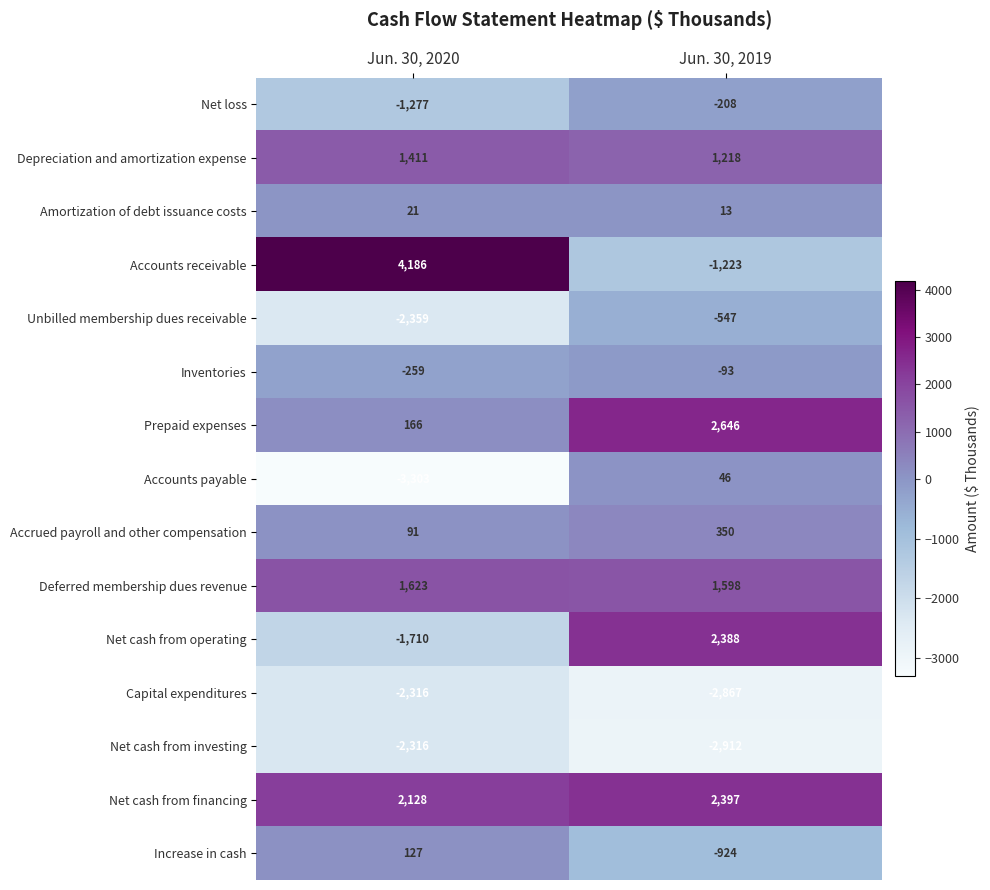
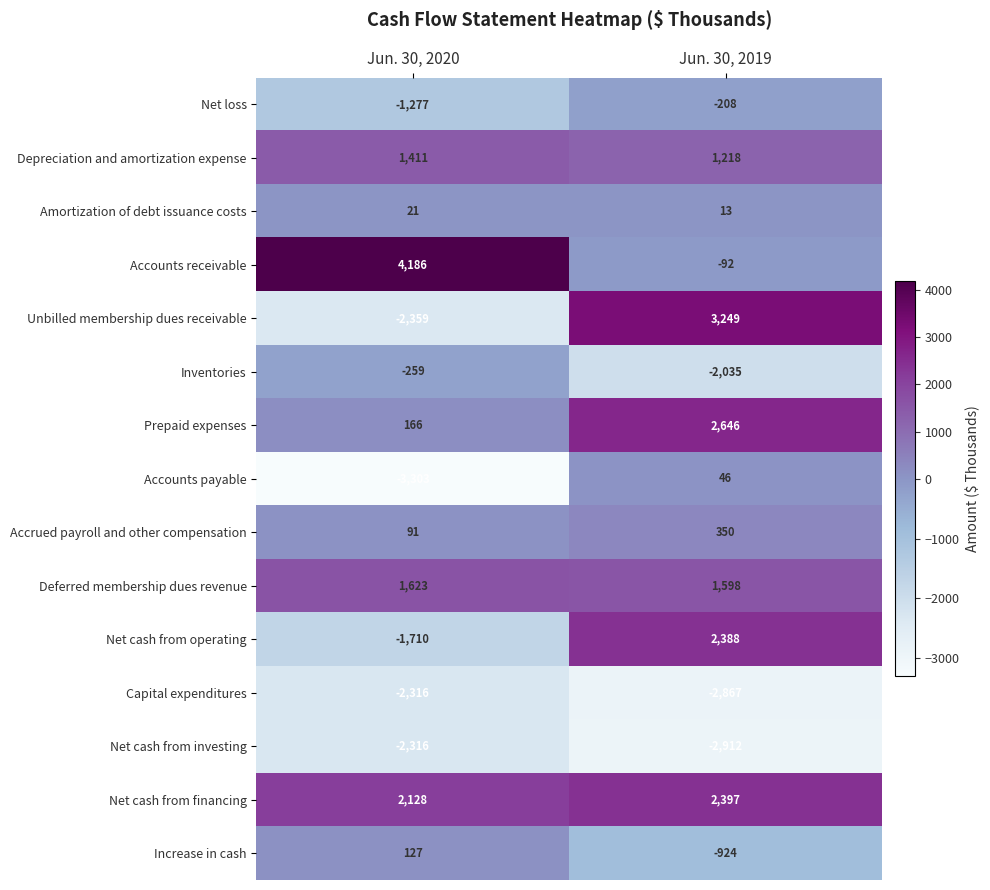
  {
    "Net loss": {
      "Jun. 30, 2020": "-1,277",
      "Jun. 30, 2019": "-208"
    },
    "Depreciation and amortization expense": {
      "Jun. 30, 2020": "1,411",
      "Jun. 30, 2019": "1,218"
    },
    "Amortization of debt issuance costs": {
      "Jun. 30, 2020": "21",
      "Jun. 30, 2019": "13"
    },
    "Accounts receivable": {
      "Jun. 30, 2020": "4,186",
-     "Jun. 30, 2019": "-1,223"
+     "Jun. 30, 2019": "-92"
    },
    "Unbilled membership dues receivable": {
-     "Jun. 30, 2019": "-547"
+     "Jun. 30, 2019": "3,249"
    },
    "Inventories": {
      "Jun. 30, 2020": "-259",
-     "Jun. 30, 2019": "-93"
+     "Jun. 30, 2019": "-2,035"
    },
    "Prepaid expenses": {
      "Jun. 30, 2020": "166",
      "Jun. 30, 2019": "2,646"
    },
    "Accounts payable": {
      "Jun. 30, 2019": "46"
    },
    "Accrued payroll and other compensation": {
      "Jun. 30, 2020": "91",
      "Jun. 30, 2019": "350"
    },
    "Deferred membership dues revenue": {
      "Jun. 30, 2020": "1,623",
      "Jun. 30, 2019": "1,598"
    },
    "Net cash from operating": {
      "Jun. 30, 2020": "-1,710",
      "Jun. 30, 2019": "2,388"
    },
    "Net cash from financing": {
      "Jun. 30, 2020": "2,128",
      "Jun. 30, 2019": "2,397"
    },
    "Increase in cash": {
      "Jun. 30, 2020": "127",
      "Jun. 30, 2019": "-924"
    }
  }
